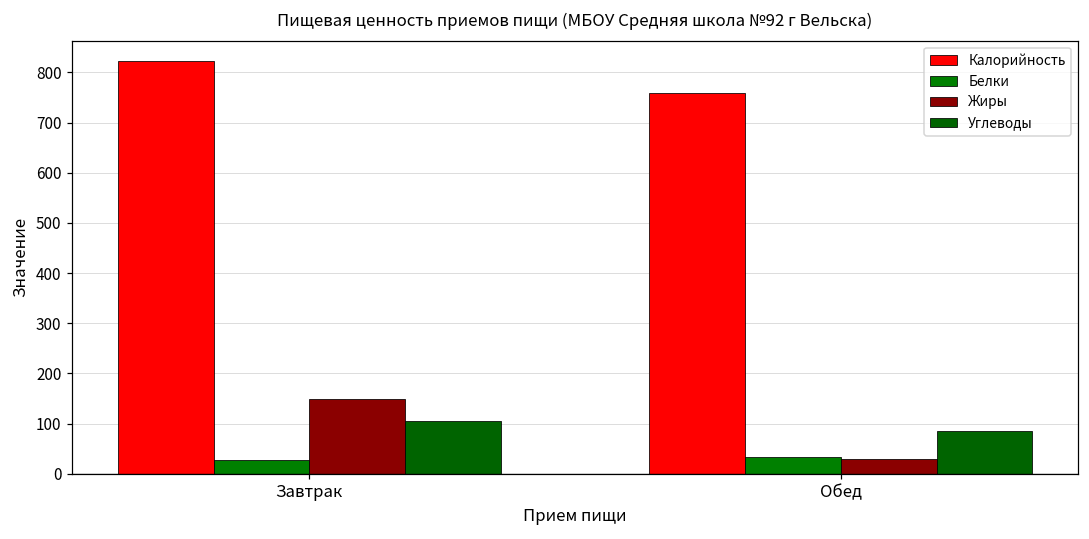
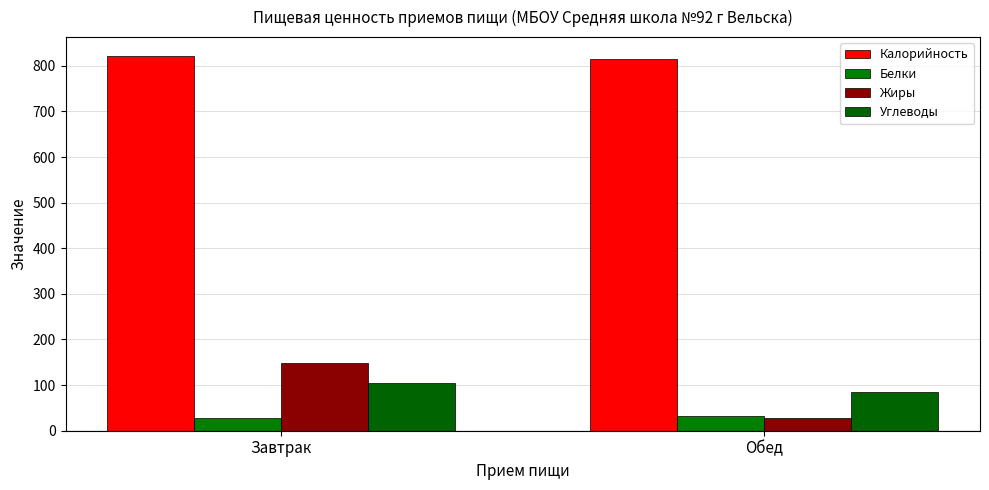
  {
    "Калорийность": {
      "Завтрак": 820,
-     "Обед": 760
+     "Обед": 820
    },
    "Жиры": {
      "Завтрак": 150,
      "Обед": 30
    }
  }
